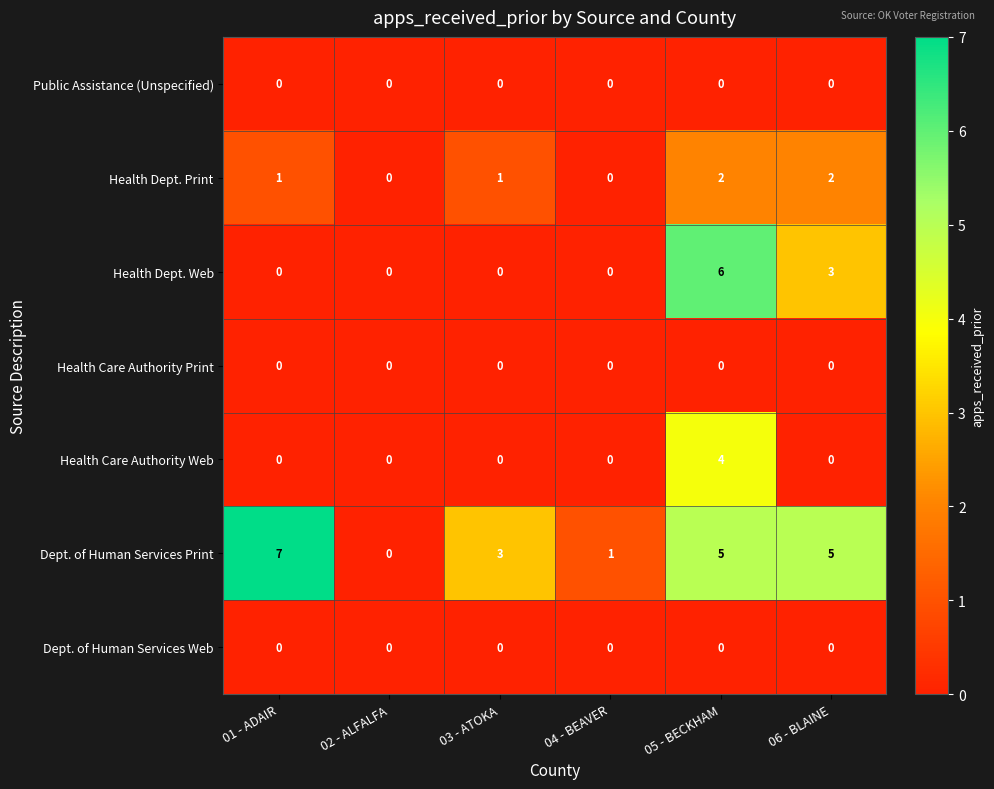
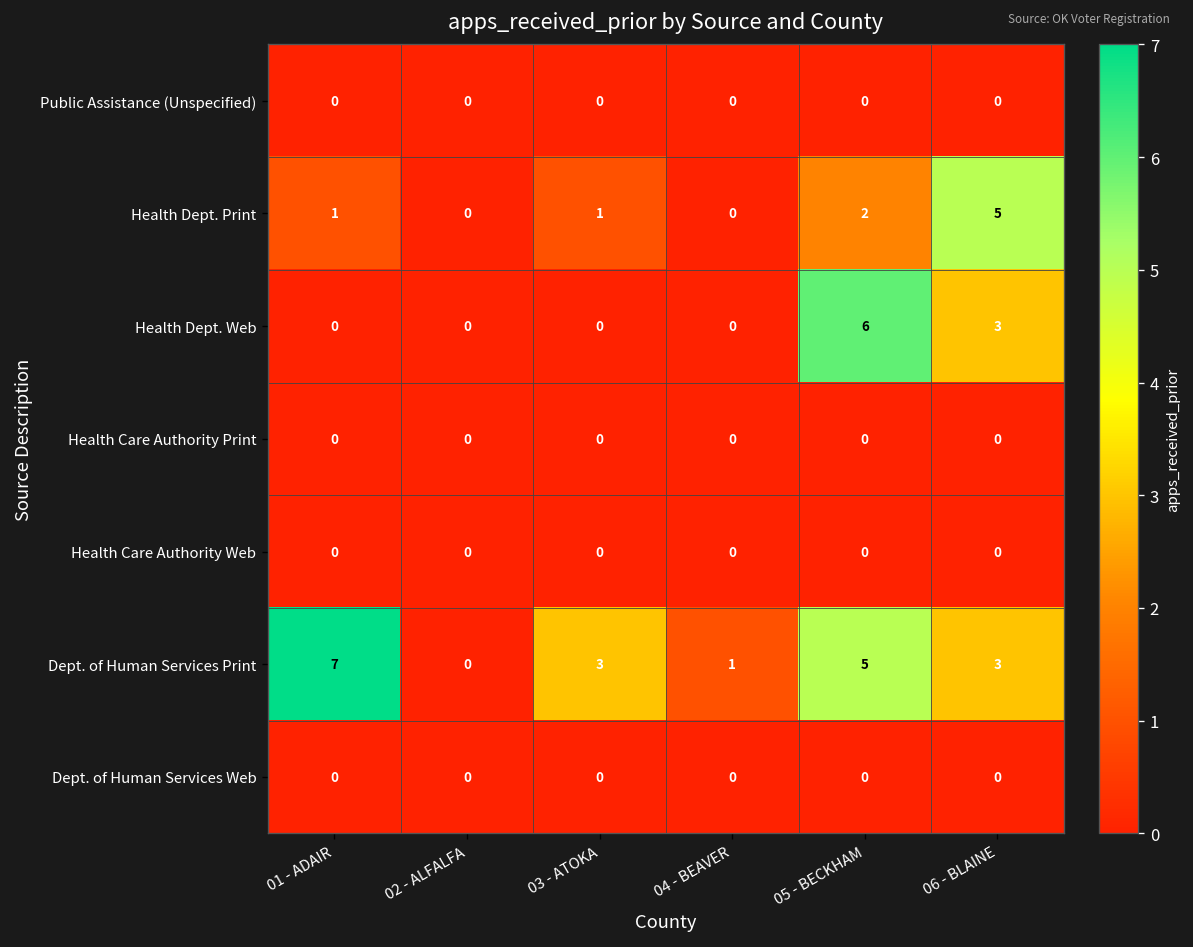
  {
    "Public Assistance (Unspecified)": {
      "01 - ADAIR": 0,
      "02 - ALFALFA": 0,
      "03 - ATOKA": 0,
      "04 - BEAVER": 0,
      "05 - BECKHAM": 0,
      "06 - BLAINE": 0
    },
    "Health Dept. Print": {
      "01 - ADAIR": 1,
      "02 - ALFALFA": 0,
      "03 - ATOKA": 1,
      "04 - BEAVER": 0,
      "05 - BECKHAM": 2,
-     "06 - BLAINE": 2
+     "06 - BLAINE": 5
    },
    "Health Dept. Web": {
      "01 - ADAIR": 0,
      "02 - ALFALFA": 0,
      "03 - ATOKA": 0,
      "04 - BEAVER": 0,
      "05 - BECKHAM": 6,
      "06 - BLAINE": 3
    },
    "Health Care Authority Print": {
      "01 - ADAIR": 0,
      "02 - ALFALFA": 0,
      "03 - ATOKA": 0,
      "04 - BEAVER": 0,
      "05 - BECKHAM": 0,
      "06 - BLAINE": 0
    },
    "Health Care Authority Web": {
      "01 - ADAIR": 0,
      "02 - ALFALFA": 0,
      "03 - ATOKA": 0,
      "04 - BEAVER": 0,
-     "05 - BECKHAM": 4,
+     "05 - BECKHAM": 0,
      "06 - BLAINE": 0
    },
    "Dept. of Human Services Print": {
      "01 - ADAIR": 7,
      "02 - ALFALFA": 0,
      "03 - ATOKA": 3,
      "04 - BEAVER": 1,
      "05 - BECKHAM": 5,
-     "06 - BLAINE": 5
+     "06 - BLAINE": 3
    },
    "Dept. of Human Services Web": {
      "01 - ADAIR": 0,
      "02 - ALFALFA": 0,
      "03 - ATOKA": 0,
      "04 - BEAVER": 0,
      "05 - BECKHAM": 0,
      "06 - BLAINE": 0
    }
  }
